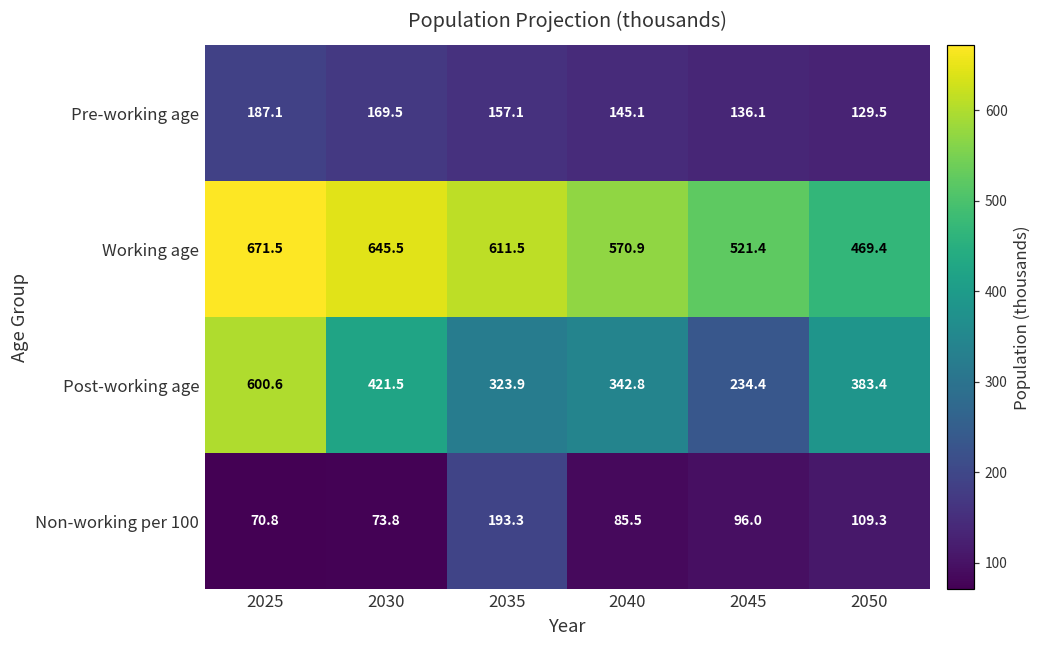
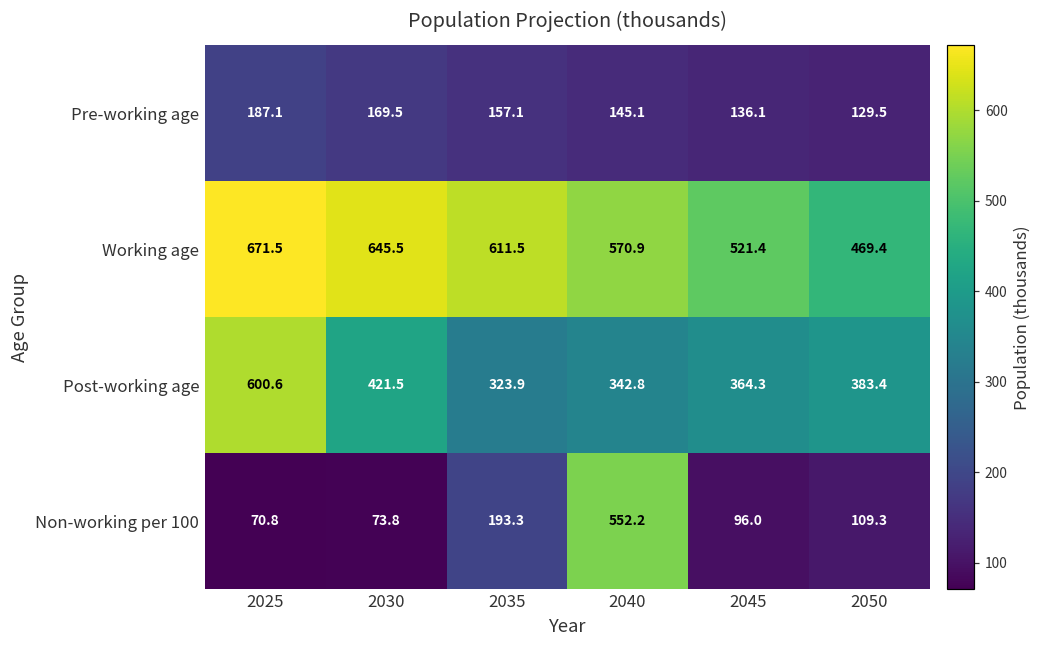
  {
    "Pre-working age": {
      "2025": 187.1,
      "2030": 169.5,
      "2035": 157.1,
      "2040": 145.1,
      "2045": 136.1,
      "2050": 129.5
    },
    "Working age": {
      "2025": 671.5,
      "2030": 645.5,
      "2035": 611.5,
      "2040": 570.9,
      "2045": 521.4,
      "2050": 469.4
    },
    "Post-working age": {
      "2025": 600.6,
      "2030": 421.5,
      "2035": 323.9,
      "2040": 342.8,
-     "2045": 234.4,
+     "2045": 364.3,
      "2050": 383.4
    },
    "Non-working per 100": {
      "2025": 70.8,
      "2030": 73.8,
      "2035": 193.3,
-     "2040": 85.5,
+     "2040": 552.2,
      "2045": 96.0,
      "2050": 109.3
    }
  }
